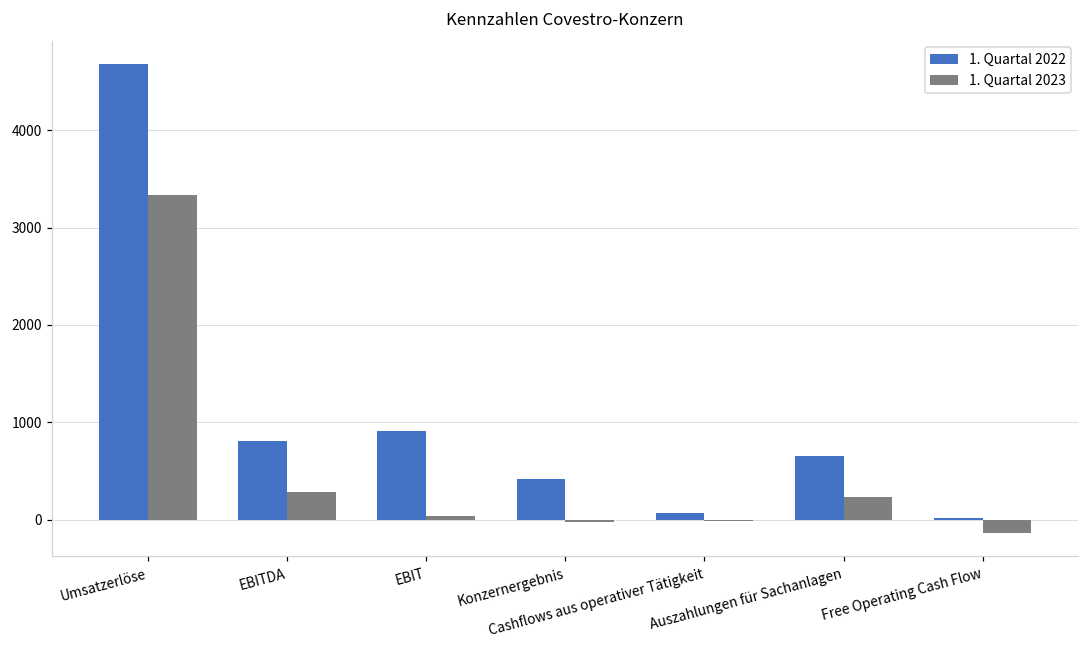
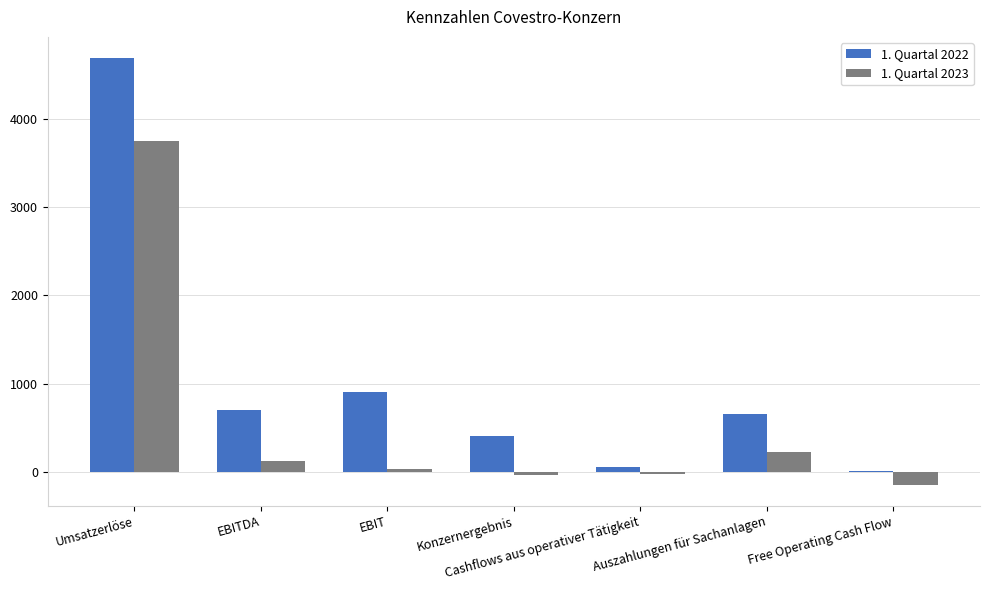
  {
    "1. Quartal 2022": {
      "Umsatzerlöse": 4700,
-     "EBITDA": 800,
+     "EBITDA": 700,
      "EBIT": 900,
      "Konzernergebnis": 400,
      "Cashflows aus operativer Tätigkeit": 100,
      "Auszahlungen für Sachanlagen": 700
    },
    "1. Quartal 2023": {
-     "Umsatzerlöse": 3300,
-     "EBITDA": 300,
+     "Umsatzerlöse": 3700,
+     "EBITDA": 100,
      "EBIT": 0,
      "Auszahlungen für Sachanlagen": 200,
      "Free Operating Cash Flow": -100
    }
  }
